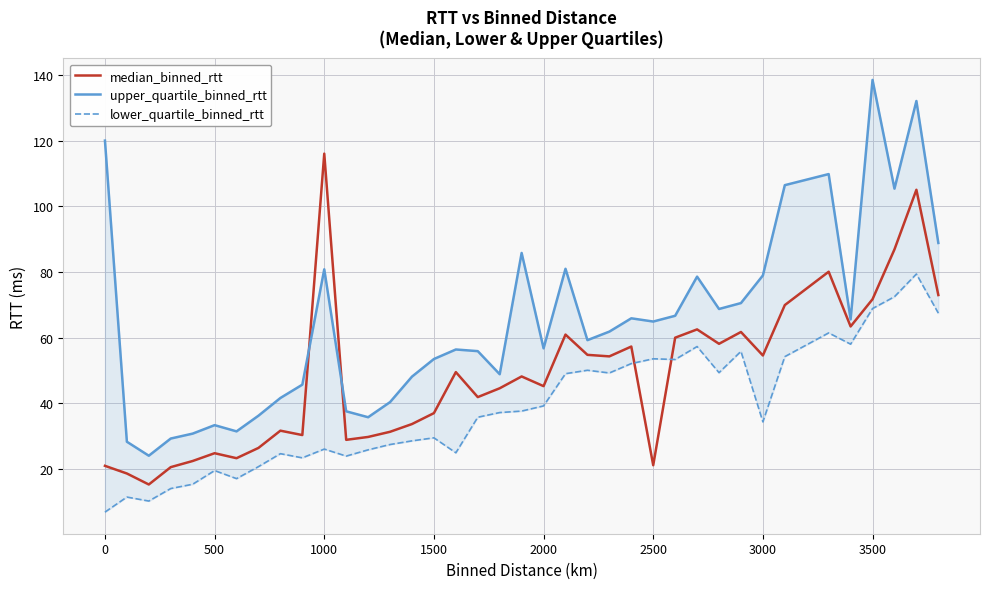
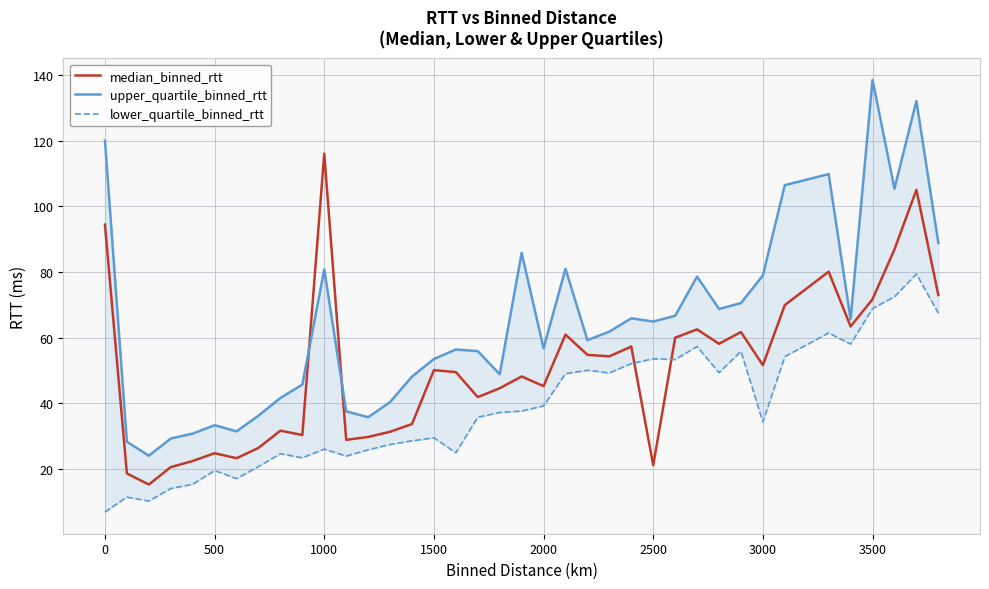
  {
    "median_binned_rtt": {
-     "0": 21,
+     "0": 94,
      "500": 25,
      "1000": 116,
-     "1500": 37,
+     "1500": 50,
      "2000": 45,
      "2500": 21,
-     "3000": 55,
+     "3000": 52,
      "3500": 72
    }
  }
